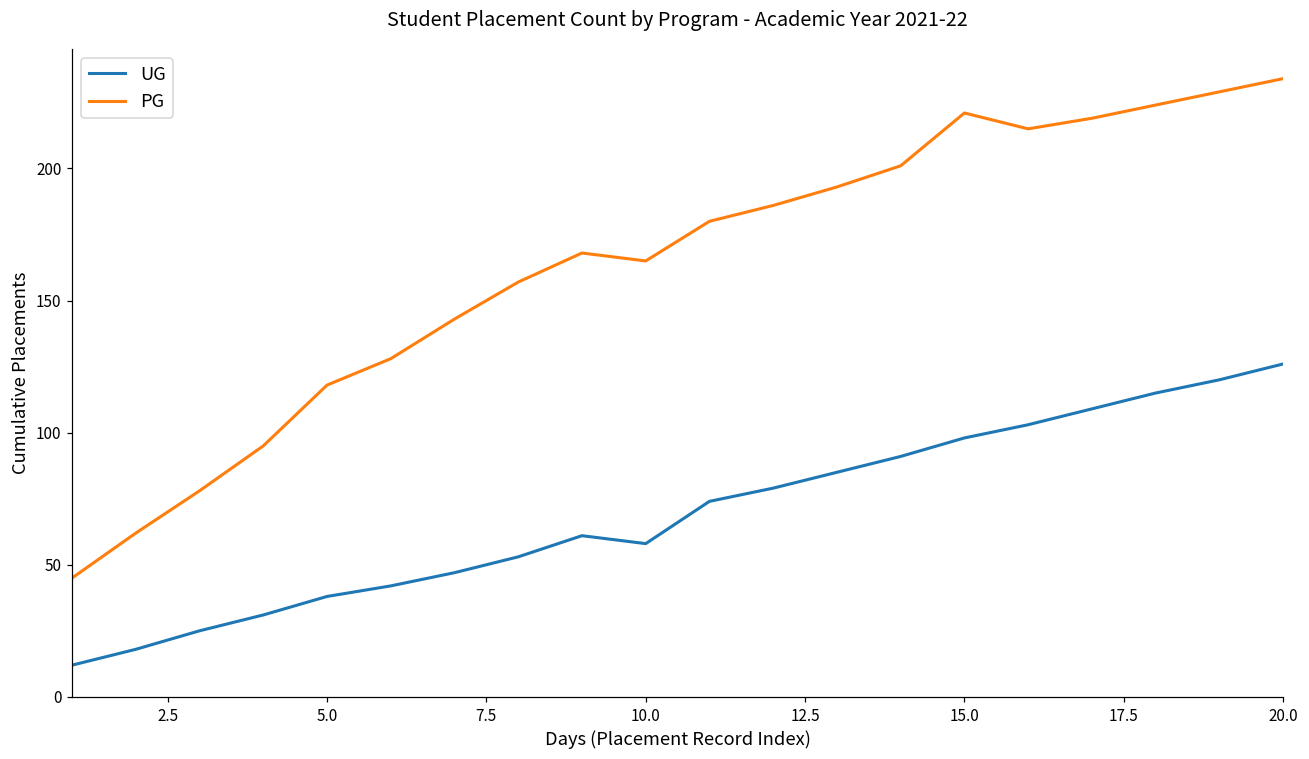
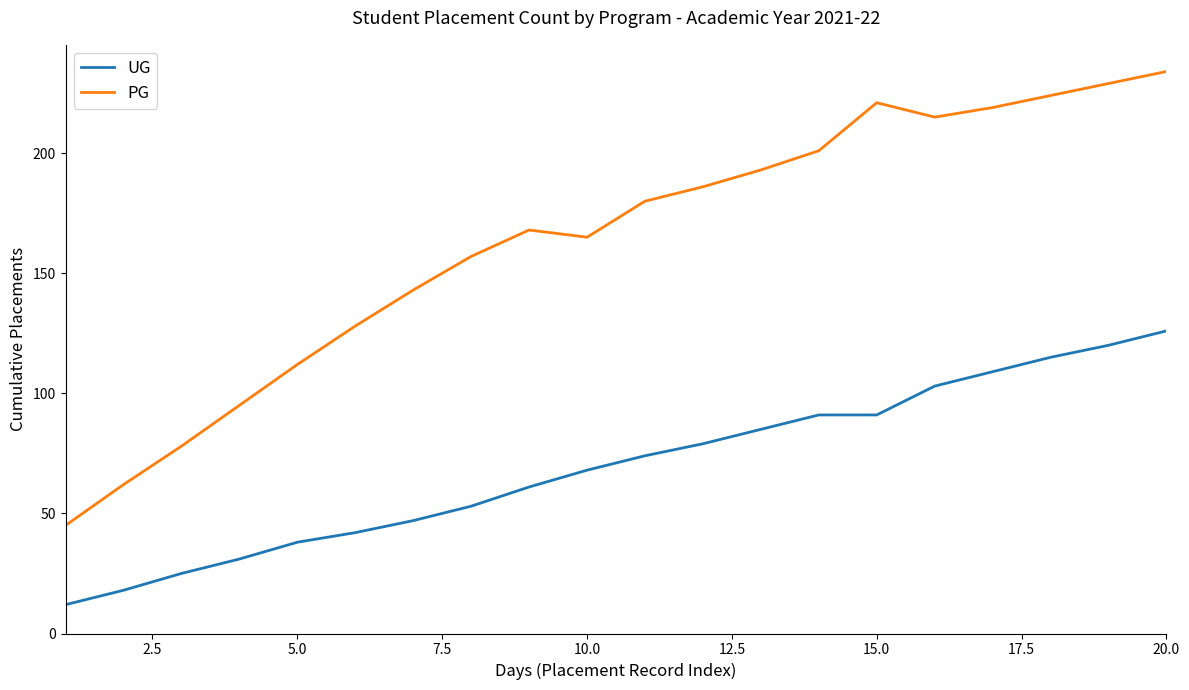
  {
    "UG": {
      "5.0": 38,
-     "10.0": 58,
-     "15.0": 98,
+     "10.0": 68,
+     "15.0": 91,
      "20.0": 126
    },
    "PG": {
-     "5.0": 118,
+     "5.0": 112,
      "10.0": 165,
      "15.0": 221,
      "20.0": 234
    }
  }
